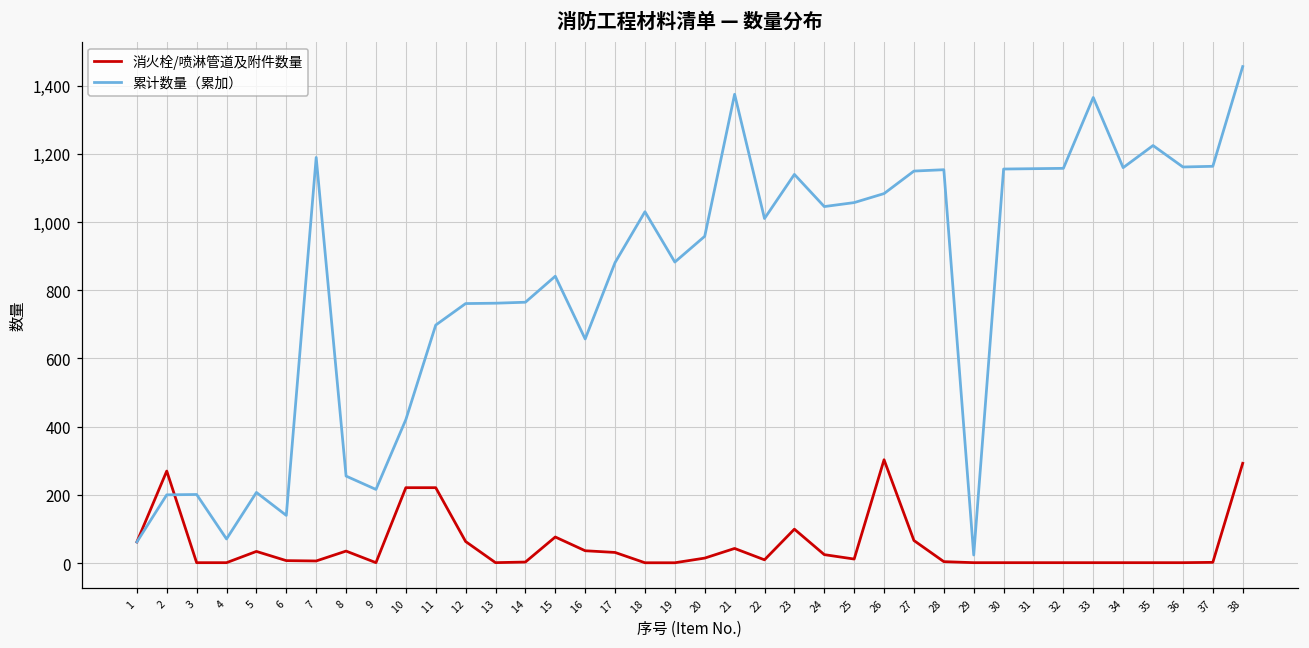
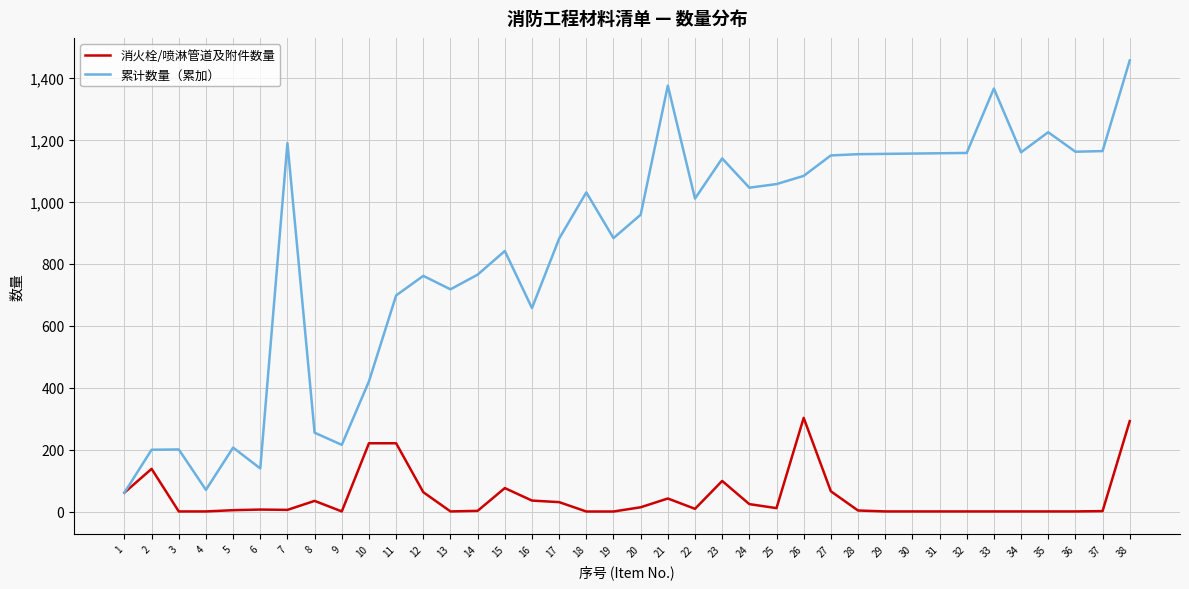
  {
    "消火栓/喷淋管道及附件数量": {
-     "2": "270",
+     "2": "140",
      "3": "0",
      "4": "0",
-     "5": "30",
+     "5": "10",
      "6": "10",
      "7": "10",
      "8": "40",
      "9": "0",
      "10": "220",
      "11": "220",
      "12": "60",
      "13": "0",
      "14": "0",
      "15": "80",
      "16": "40",
      "17": "30",
      "18": "0",
      "19": "0",
      "20": "10",
      "21": "40",
      "22": "10",
      "23": "100",
      "24": "20",
      "25": "10",
      "26": "300",
      "27": "70",
      "28": "0",
      "29": "0",
      "30": "0",
      "31": "0",
      "32": "0",
      "33": "0",
      "34": "0",
      "35": "0",
      "36": "0",
      "37": "0",
      "38": "290"
    },
    "累计数量（累加）": {
      "2": "200",
      "3": "200",
      "4": "70",
      "5": "210",
      "6": "140",
      "7": "1,190",
      "8": "250",
      "9": "220",
      "10": "420",
      "11": "700",
      "12": "760",
-     "13": "760",
+     "13": "720",
      "14": "760",
      "15": "840",
      "16": "660",
      "17": "880",
      "18": "1,030",
      "19": "880",
      "20": "960",
      "21": "1,370",
      "22": "1,010",
      "23": "1,140",
      "24": "1,050",
      "25": "1,060",
      "26": "1,080",
      "27": "1,150",
      "28": "1,150",
-     "29": "20",
+     "29": "1,150",
      "30": "1,160",
      "31": "1,160",
      "32": "1,160",
      "33": "1,370",
      "34": "1,160",
      "35": "1,220",
      "36": "1,160",
      "37": "1,160",
      "38": "1,460"
    }
  }
